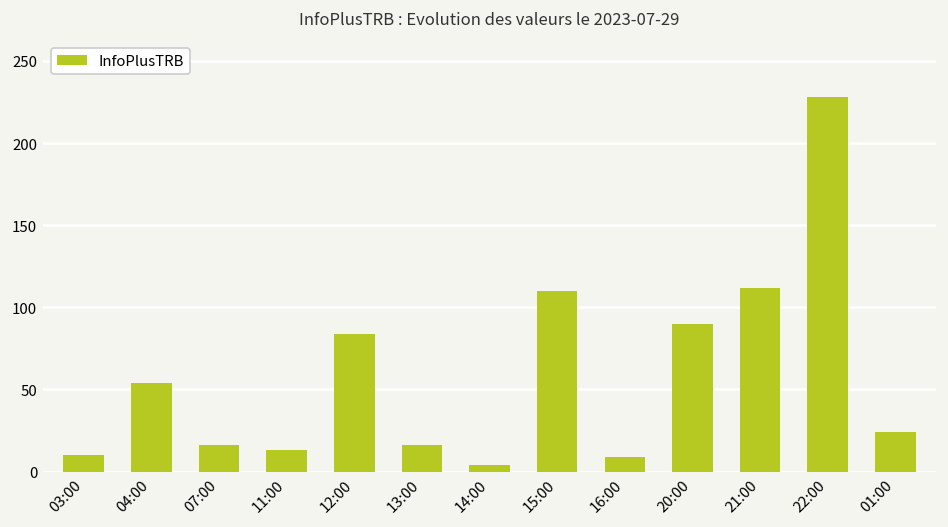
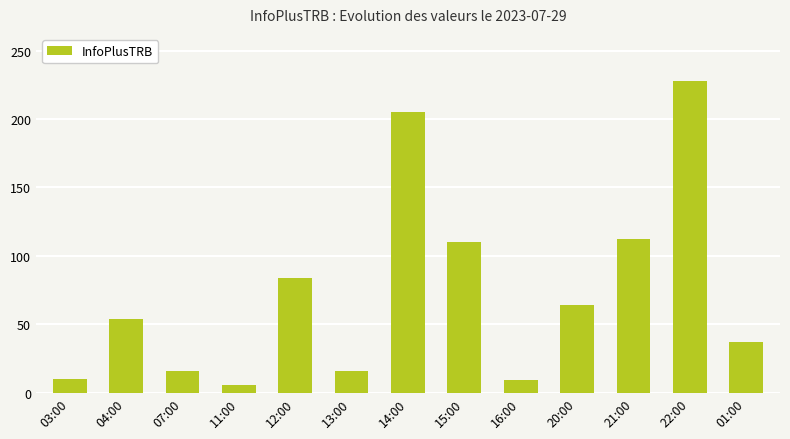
  {
    "03:00": 10,
    "04:00": 54,
    "07:00": 16,
-   "11:00": 13,
+   "11:00": 6,
    "12:00": 84,
    "13:00": 16,
-   "14:00": 4,
+   "14:00": 205,
    "15:00": 110,
    "16:00": 9,
-   "20:00": 90,
+   "20:00": 64,
    "21:00": 112,
    "22:00": 228,
-   "01:00": 24
+   "01:00": 37
  }
